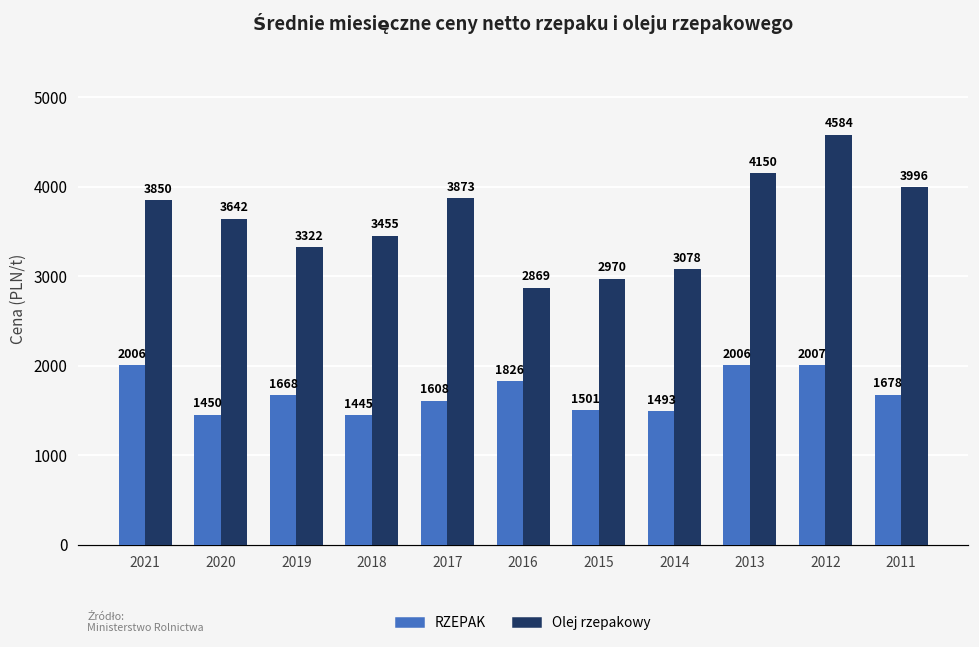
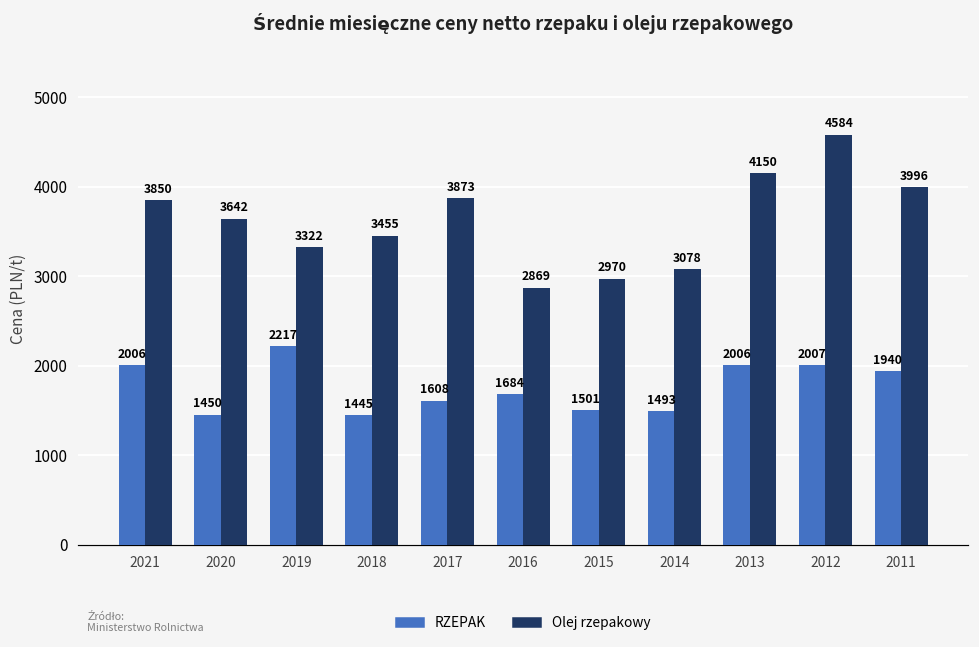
  {
    "RZEPAK": {
      "2021": 2006,
      "2020": 1450,
-     "2019": 1668,
+     "2019": 2217,
      "2018": 1445,
      "2017": 1608,
-     "2016": 1826,
+     "2016": 1684,
      "2015": 1501,
      "2014": 1493,
      "2013": 2006,
      "2012": 2007,
-     "2011": 1678
+     "2011": 1940
    },
    "Olej rzepakowy": {
      "2021": 3850,
      "2020": 3642,
      "2019": 3322,
      "2018": 3455,
      "2017": 3873,
      "2016": 2869,
      "2015": 2970,
      "2014": 3078,
      "2013": 4150,
      "2012": 4584,
      "2011": 3996
    }
  }
